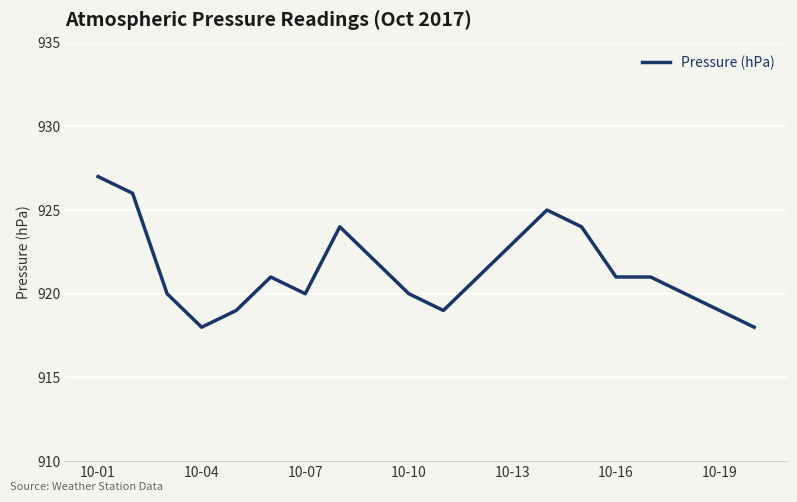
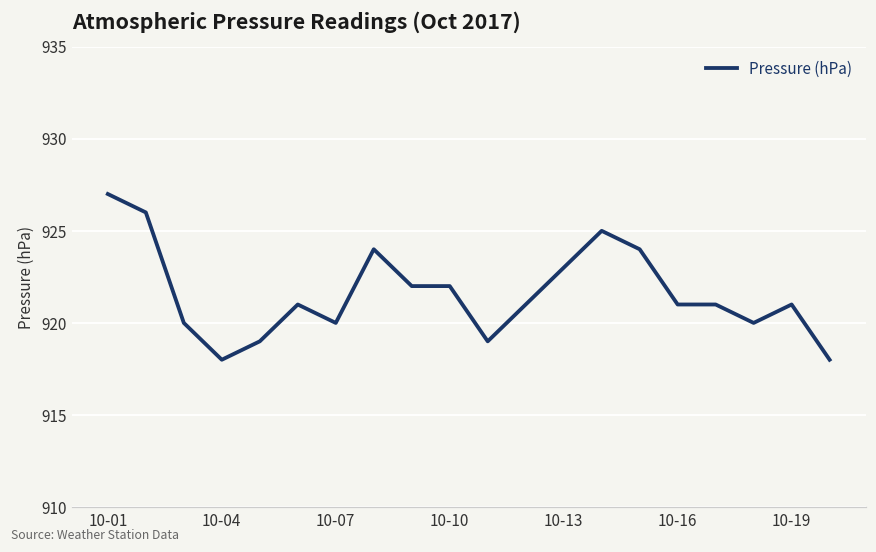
  {
    "10-01": 927,
    "10-04": 918,
    "10-07": 920,
-   "10-10": 920,
+   "10-10": 922,
    "10-13": 923,
    "10-16": 921,
-   "10-19": 919
+   "10-19": 921
  }
